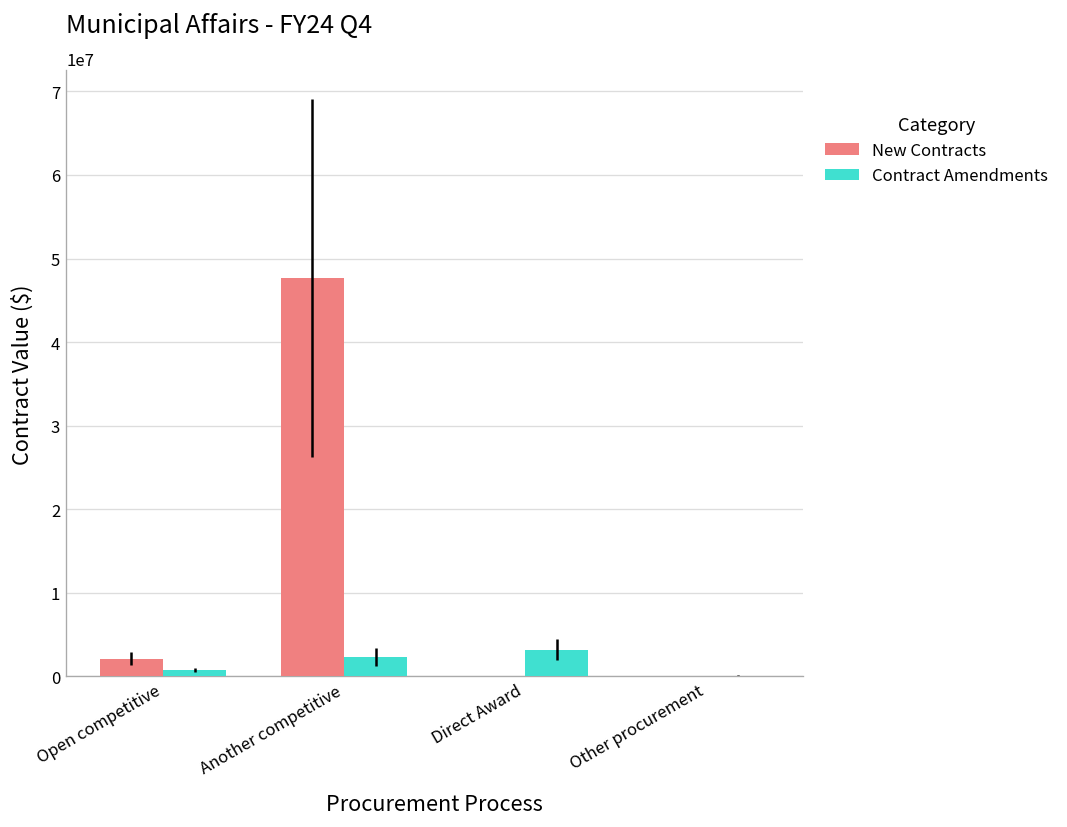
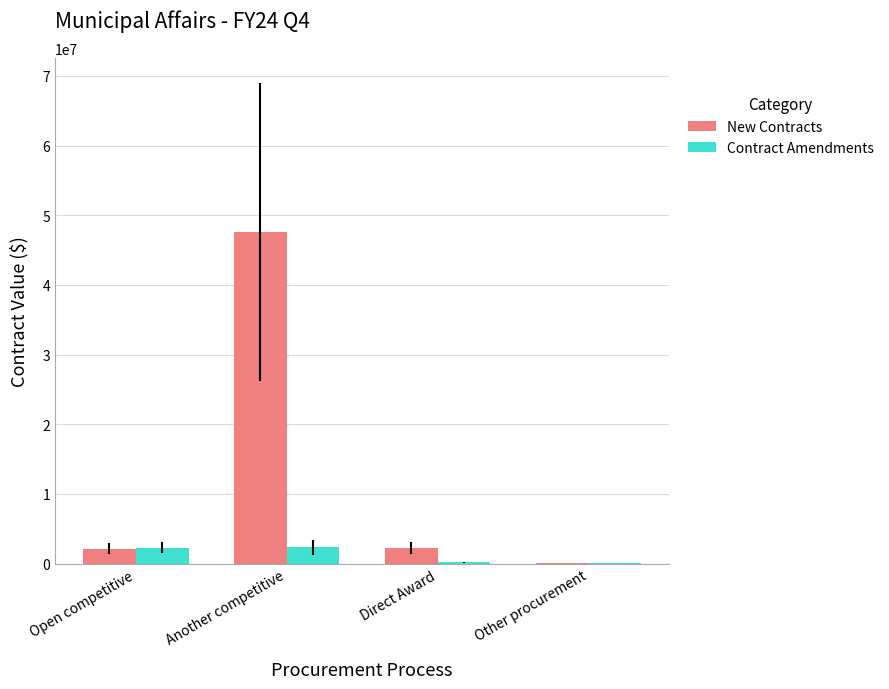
  {
    "New Contracts": {
      "Open competitive": 2000000,
      "Another competitive": 48000000,
-     "Direct Award": 0
+     "Direct Award": 2000000
    },
    "Contract Amendments": {
-     "Open competitive": 1000000,
+     "Open competitive": 2000000,
      "Another competitive": 2000000,
-     "Direct Award": 3000000
+     "Direct Award": 0
    }
  }
